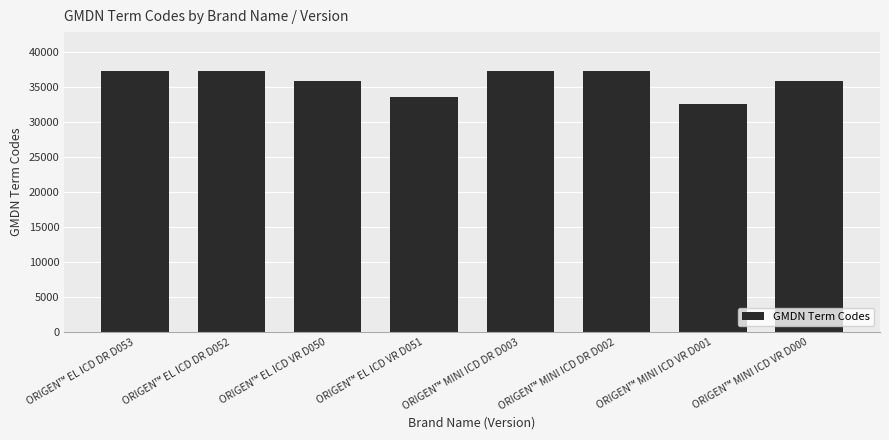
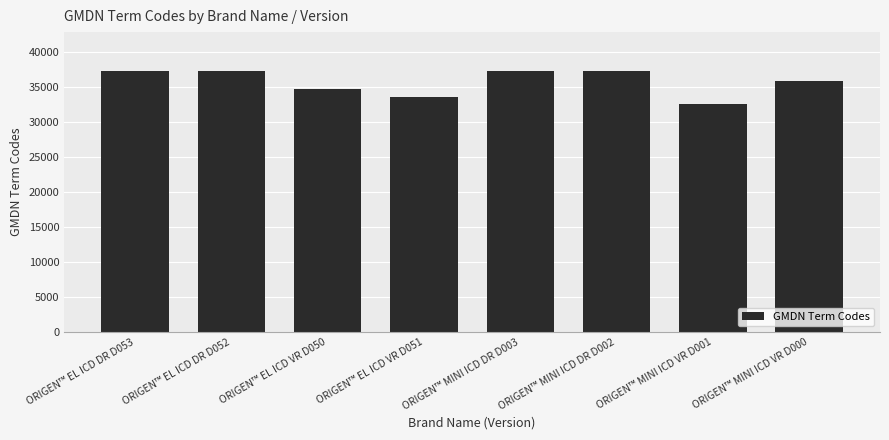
  {
    "ORIGEN™ EL ICD DR D053": 37000,
    "ORIGEN™ EL ICD DR D052": 37000,
-   "ORIGEN™ EL ICD VR D050": 36000,
+   "ORIGEN™ EL ICD VR D050": 35000,
    "ORIGEN™ EL ICD VR D051": 34000,
    "ORIGEN™ MINI ICD DR D003": 37000,
    "ORIGEN™ MINI ICD DR D002": 37000,
    "ORIGEN™ MINI ICD VR D001": 33000,
    "ORIGEN™ MINI ICD VR D000": 36000
  }
